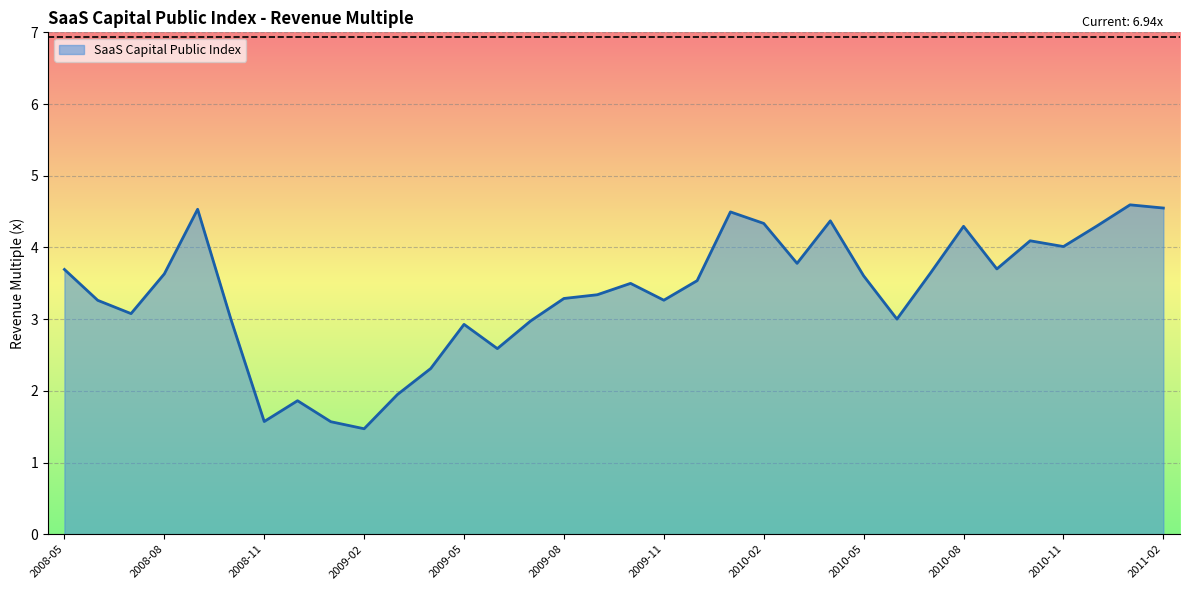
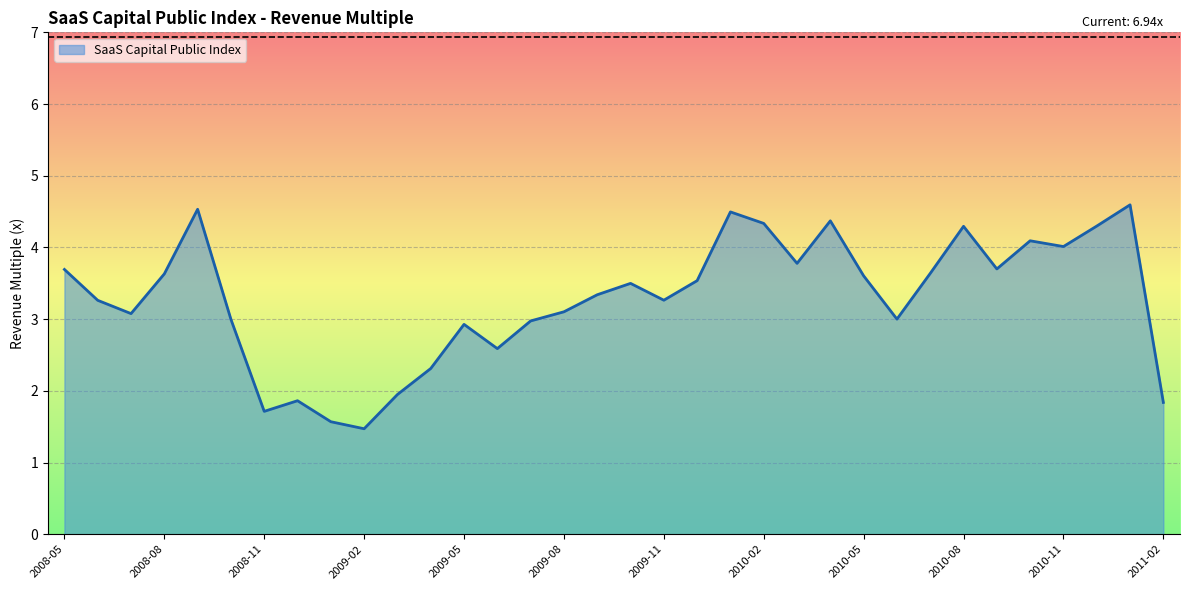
  {
    "2008-05": 3.7,
    "2008-08": 3.6,
-   "2008-11": 1.6,
+   "2008-11": 1.7,
    "2009-02": 1.5,
    "2009-05": 2.9,
-   "2009-08": 3.3,
+   "2009-08": 3.1,
    "2009-11": 3.3,
    "2010-02": 4.3,
    "2010-05": 3.6,
    "2010-08": 4.3,
    "2010-11": 4.0,
-   "2011-02": 4.5
+   "2011-02": 1.8
  }
